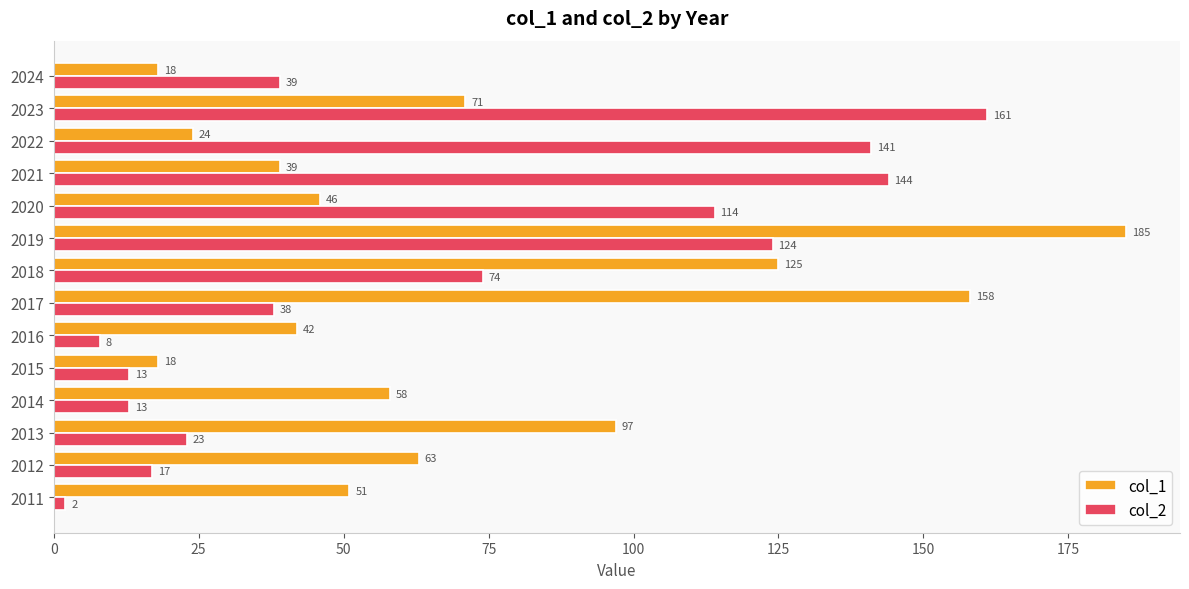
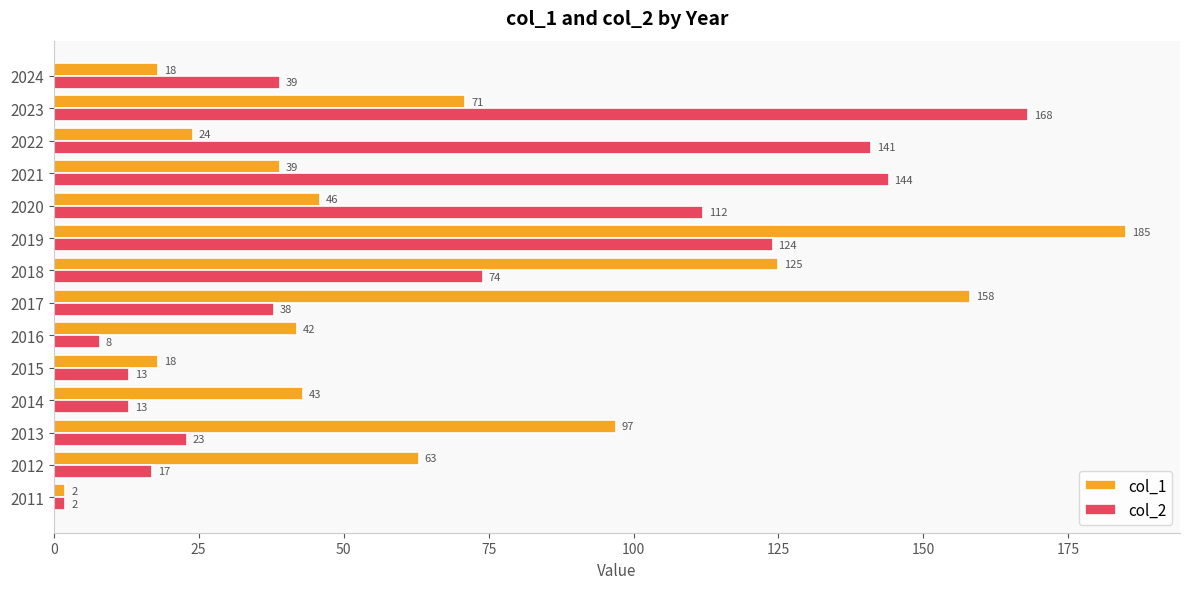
  {
    "col_1": {
      "2024": 18,
      "2023": 71,
      "2022": 24,
      "2021": 39,
      "2020": 46,
      "2019": 185,
      "2018": 125,
      "2017": 158,
      "2016": 42,
      "2015": 18,
-     "2014": 58,
+     "2014": 43,
      "2013": 97,
      "2012": 63,
-     "2011": 51
+     "2011": 2
    },
    "col_2": {
      "2024": 39,
-     "2023": 161,
+     "2023": 168,
      "2022": 141,
      "2021": 144,
-     "2020": 114,
+     "2020": 112,
      "2019": 124,
      "2018": 74,
      "2017": 38,
      "2016": 8,
      "2015": 13,
      "2014": 13,
      "2013": 23,
      "2012": 17,
      "2011": 2
    }
  }
